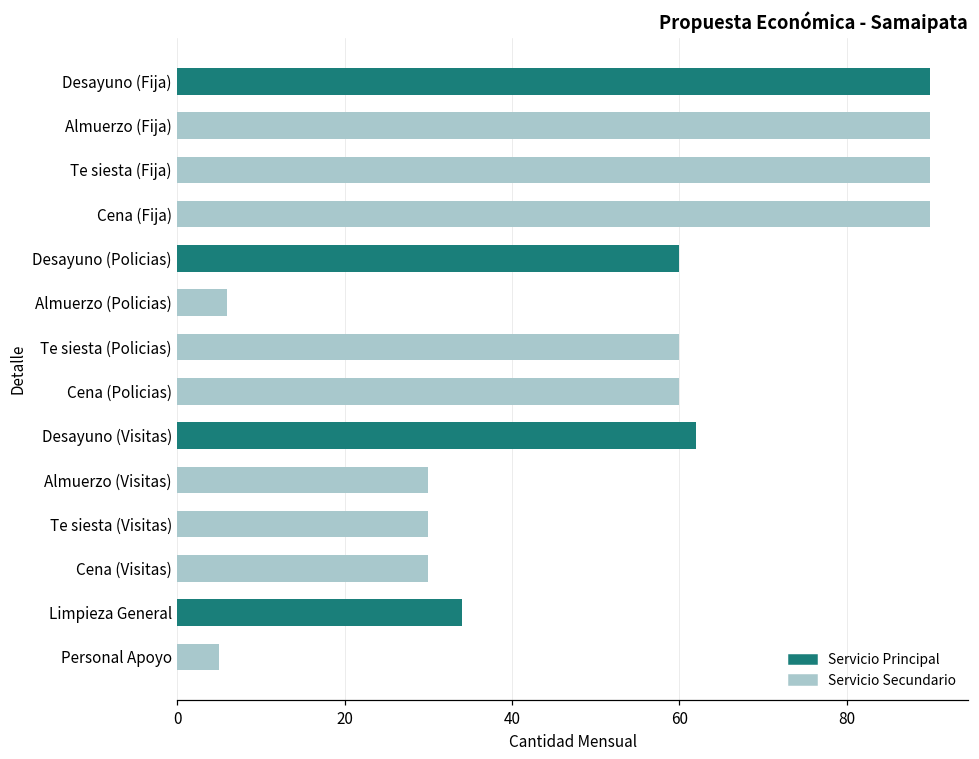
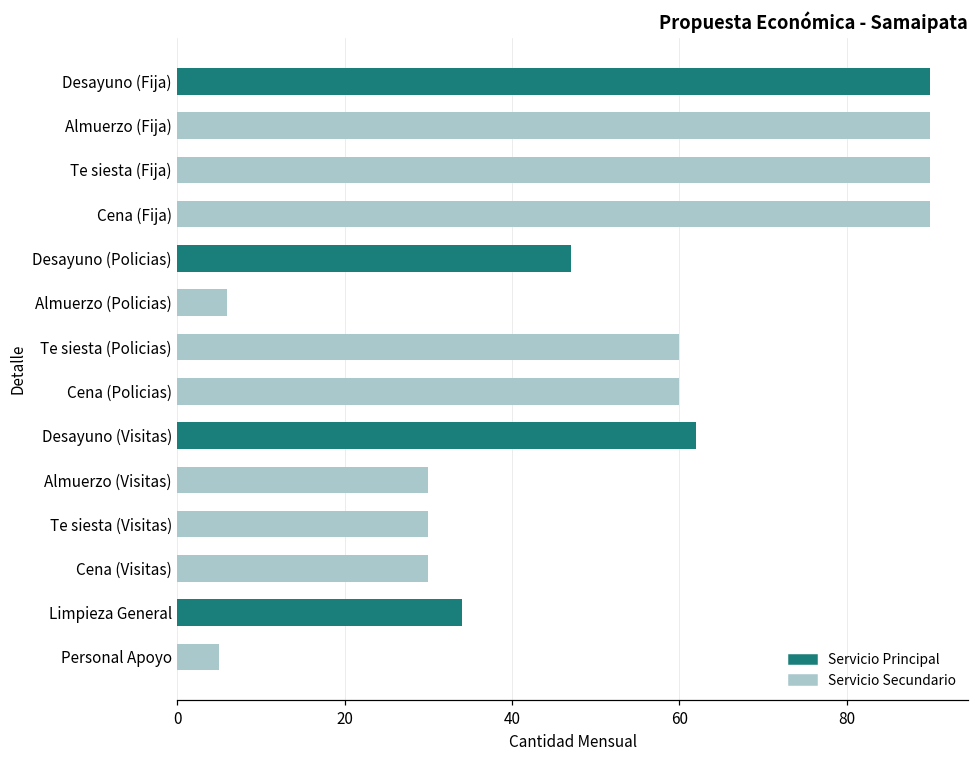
  {
    "Servicio Principal": {
      "Desayuno (Fija)": 90,
-     "Desayuno (Policias)": 60,
+     "Desayuno (Policias)": 47,
      "Desayuno (Visitas)": 62,
      "Limpieza General": 34
    },
    "Servicio Secundario": {
      "Almuerzo (Fija)": 90,
      "Te siesta (Fija)": 90,
      "Cena (Fija)": 90,
      "Almuerzo (Policias)": 6,
      "Te siesta (Policias)": 60,
      "Cena (Policias)": 60,
      "Almuerzo (Visitas)": 30,
      "Te siesta (Visitas)": 30,
      "Cena (Visitas)": 30,
      "Personal Apoyo": 5
    }
  }
